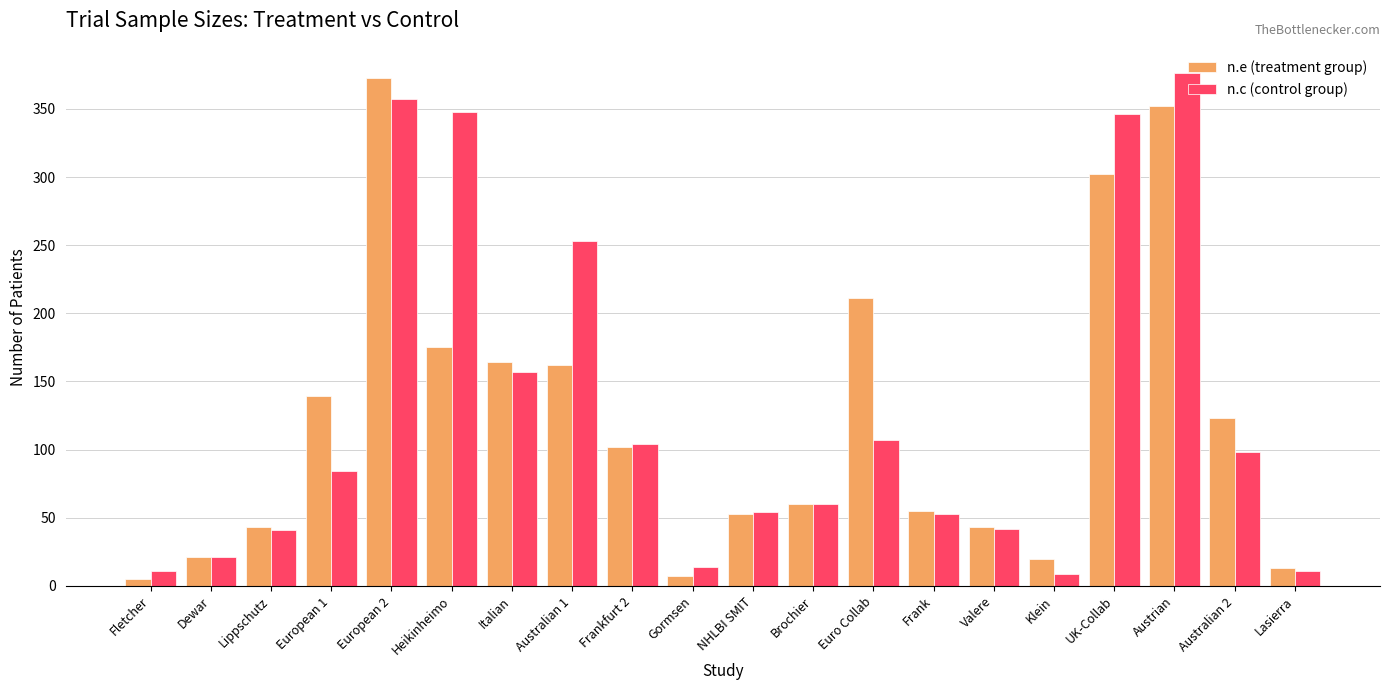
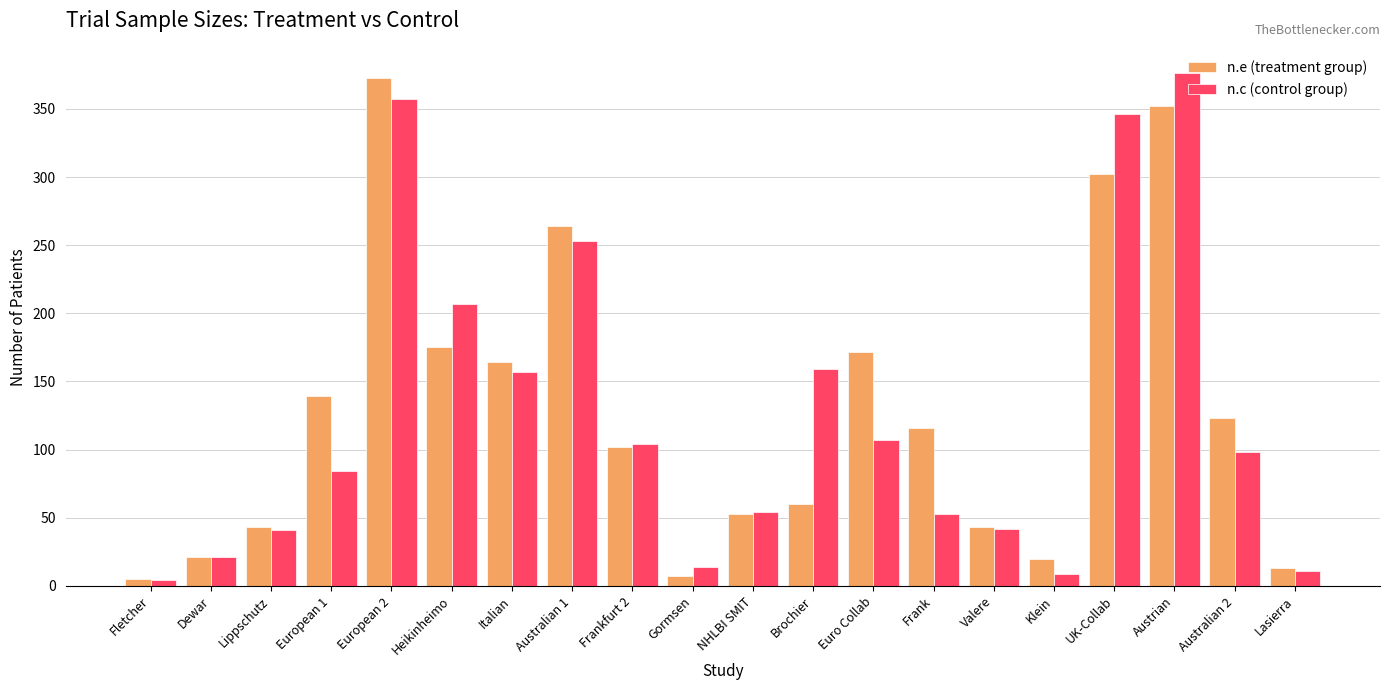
  {
    "n.e (treatment group)": {
      "Fletcher": 5,
      "Dewar": 21,
      "Lippschutz": 43,
      "European 1": 139,
      "European 2": 373,
      "Heikinheimo": 175,
      "Italian": 164,
-     "Australian 1": 162,
+     "Australian 1": 264,
      "Frankfurt 2": 102,
      "Gormsen": 7,
      "NHLBI SMIT": 53,
      "Brochier": 60,
-     "Euro Collab": 211,
-     "Frank": 55,
+     "Euro Collab": 172,
+     "Frank": 116,
      "Valere": 43,
      "Klein": 20,
      "UK-Collab": 302,
      "Austrian": 352,
      "Australian 2": 123,
      "Lasierra": 13
    },
    "n.c (control group)": {
-     "Fletcher": 11,
+     "Fletcher": 4,
      "Dewar": 21,
      "Lippschutz": 41,
      "European 1": 84,
      "European 2": 357,
-     "Heikinheimo": 348,
+     "Heikinheimo": 207,
      "Italian": 157,
      "Australian 1": 253,
      "Frankfurt 2": 104,
      "Gormsen": 14,
      "NHLBI SMIT": 54,
-     "Brochier": 60,
+     "Brochier": 159,
      "Euro Collab": 107,
      "Frank": 53,
      "Valere": 42,
      "Klein": 9,
      "UK-Collab": 346,
      "Austrian": 376,
      "Australian 2": 98,
      "Lasierra": 11
    }
  }
